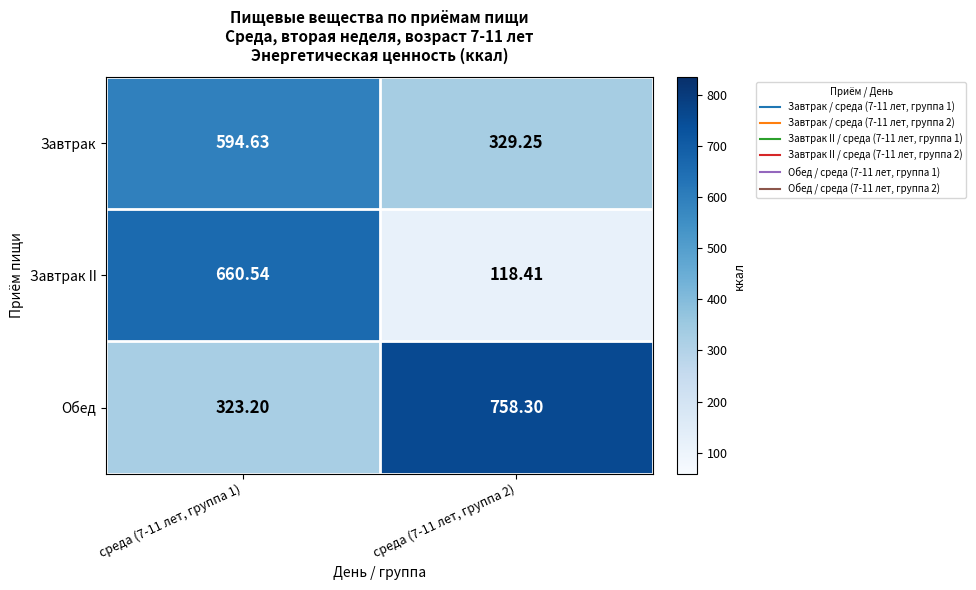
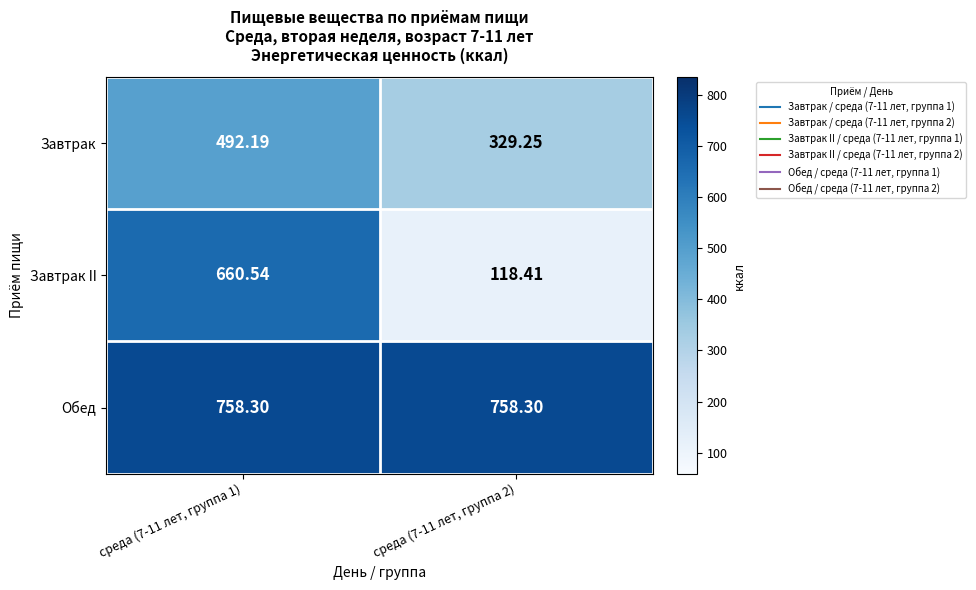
  {
    "Завтрак": {
-     "среда (7-11 лет, группа 1)": 594.63,
+     "среда (7-11 лет, группа 1)": 492.19,
      "среда (7-11 лет, группа 2)": 329.25
    },
    "Завтрак II": {
      "среда (7-11 лет, группа 1)": 660.54,
      "среда (7-11 лет, группа 2)": 118.41
    },
    "Обед": {
-     "среда (7-11 лет, группа 1)": 323.20,
+     "среда (7-11 лет, группа 1)": 758.30,
      "среда (7-11 лет, группа 2)": 758.30
    }
  }
